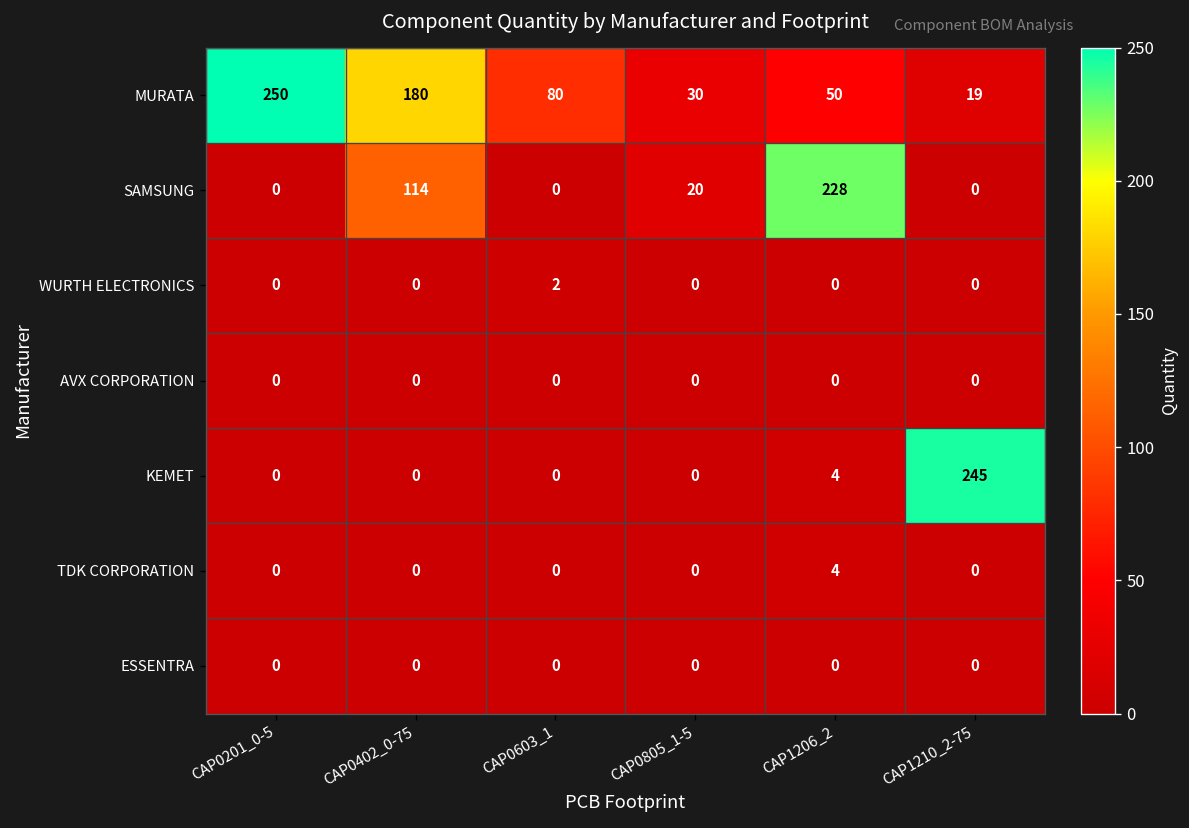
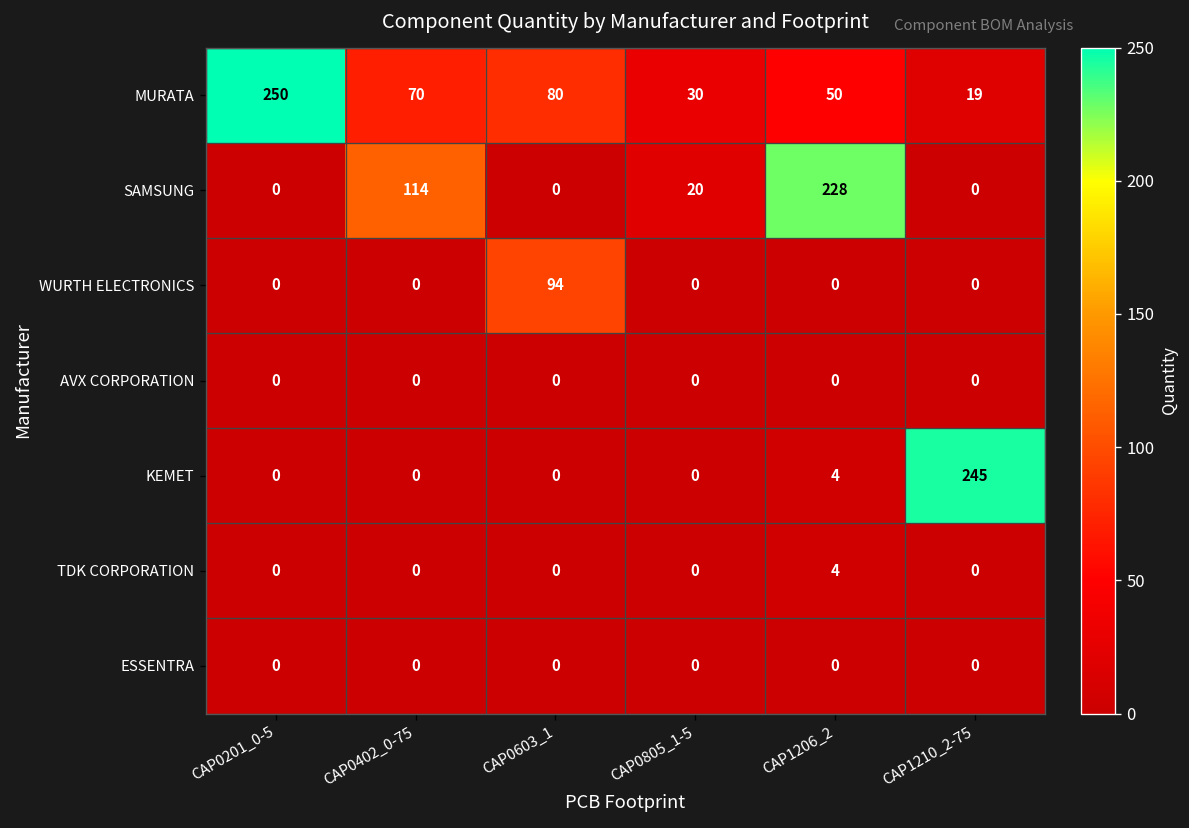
  {
    "MURATA": {
      "CAP0201_0-5": 250,
-     "CAP0402_0-75": 180,
+     "CAP0402_0-75": 70,
      "CAP0603_1": 80,
      "CAP0805_1-5": 30,
      "CAP1206_2": 50,
      "CAP1210_2-75": 19
    },
    "SAMSUNG": {
      "CAP0201_0-5": 0,
      "CAP0402_0-75": 114,
      "CAP0603_1": 0,
      "CAP0805_1-5": 20,
      "CAP1206_2": 228,
      "CAP1210_2-75": 0
    },
    "WURTH ELECTRONICS": {
      "CAP0201_0-5": 0,
      "CAP0402_0-75": 0,
-     "CAP0603_1": 2,
+     "CAP0603_1": 94,
      "CAP0805_1-5": 0,
      "CAP1206_2": 0,
      "CAP1210_2-75": 0
    },
    "AVX CORPORATION": {
      "CAP0201_0-5": 0,
      "CAP0402_0-75": 0,
      "CAP0603_1": 0,
      "CAP0805_1-5": 0,
      "CAP1206_2": 0,
      "CAP1210_2-75": 0
    },
    "KEMET": {
      "CAP0201_0-5": 0,
      "CAP0402_0-75": 0,
      "CAP0603_1": 0,
      "CAP0805_1-5": 0,
      "CAP1206_2": 4,
      "CAP1210_2-75": 245
    },
    "TDK CORPORATION": {
      "CAP0201_0-5": 0,
      "CAP0402_0-75": 0,
      "CAP0603_1": 0,
      "CAP0805_1-5": 0,
      "CAP1206_2": 4,
      "CAP1210_2-75": 0
    },
    "ESSENTRA": {
      "CAP0201_0-5": 0,
      "CAP0402_0-75": 0,
      "CAP0603_1": 0,
      "CAP0805_1-5": 0,
      "CAP1206_2": 0,
      "CAP1210_2-75": 0
    }
  }
